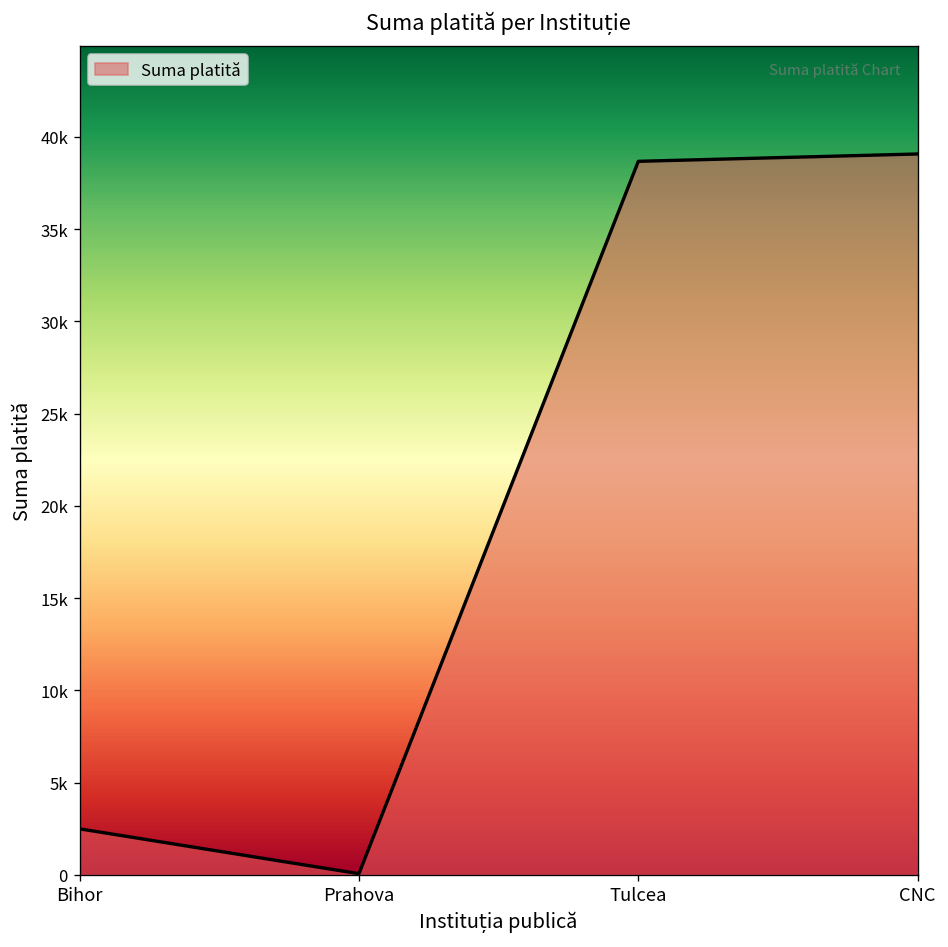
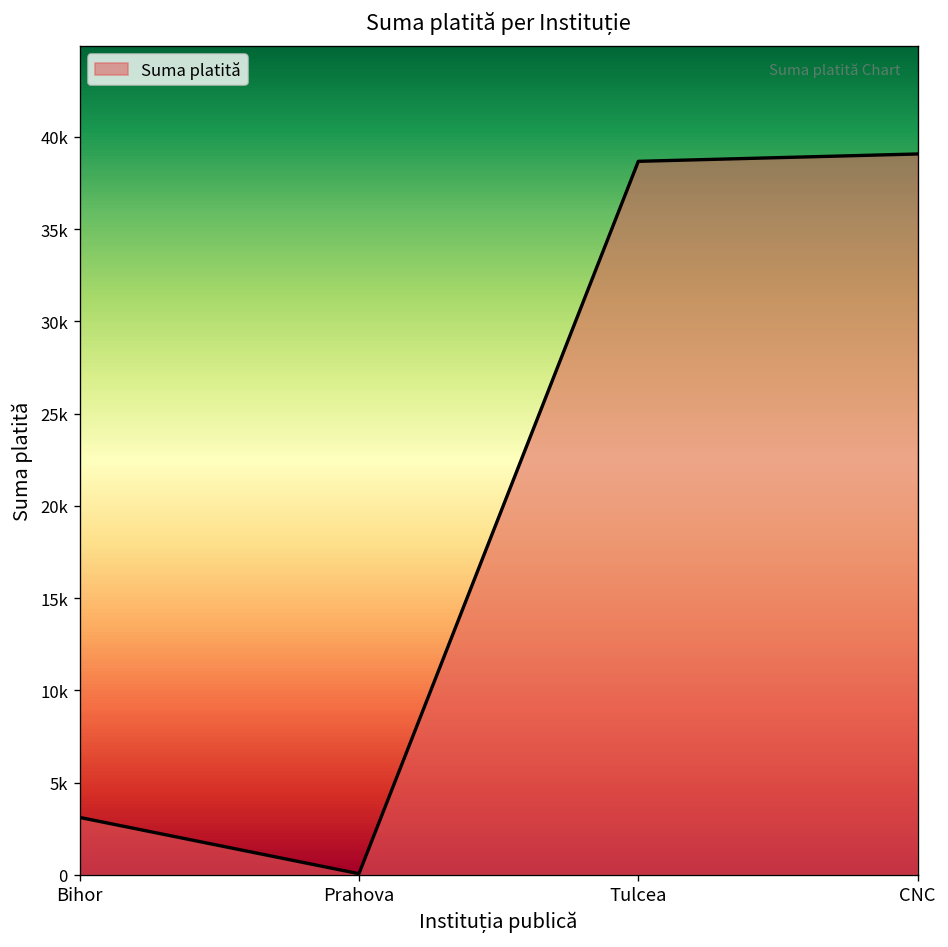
  {
-   "Bihor": 2500,
+   "Bihor": 3100,
    "Prahova": 100,
    "Tulcea": 38700,
    "CNC": 39100
  }
